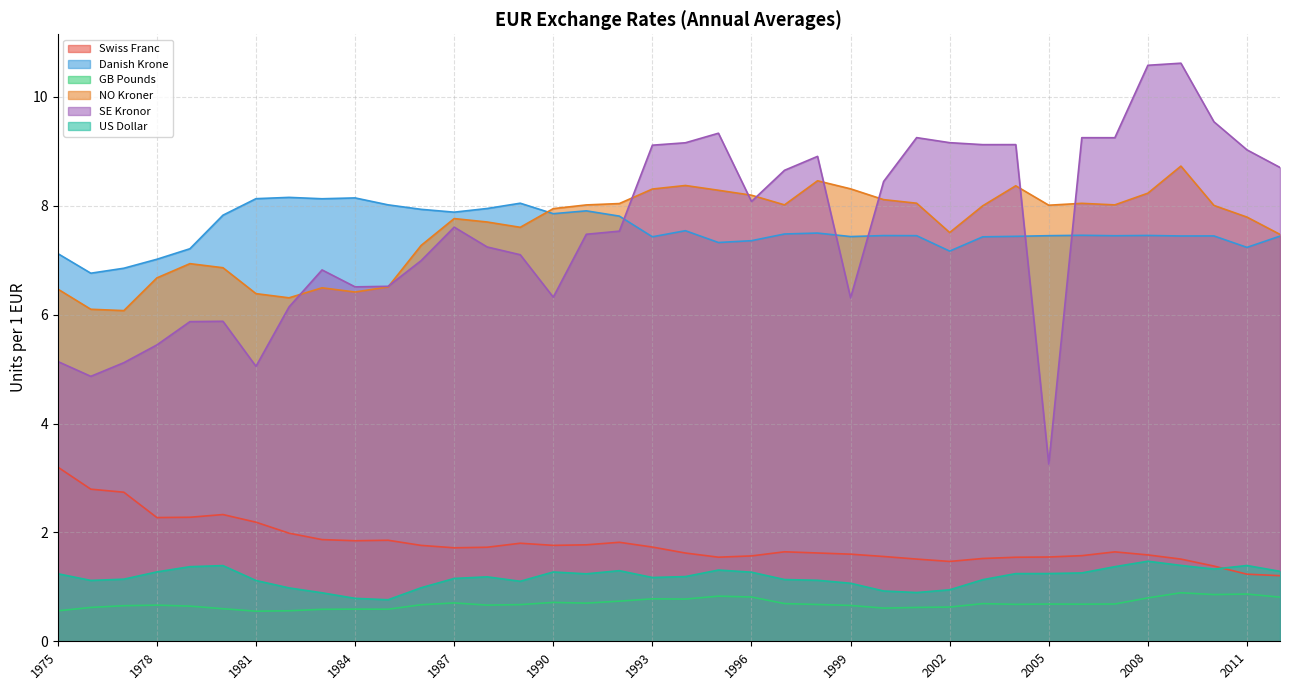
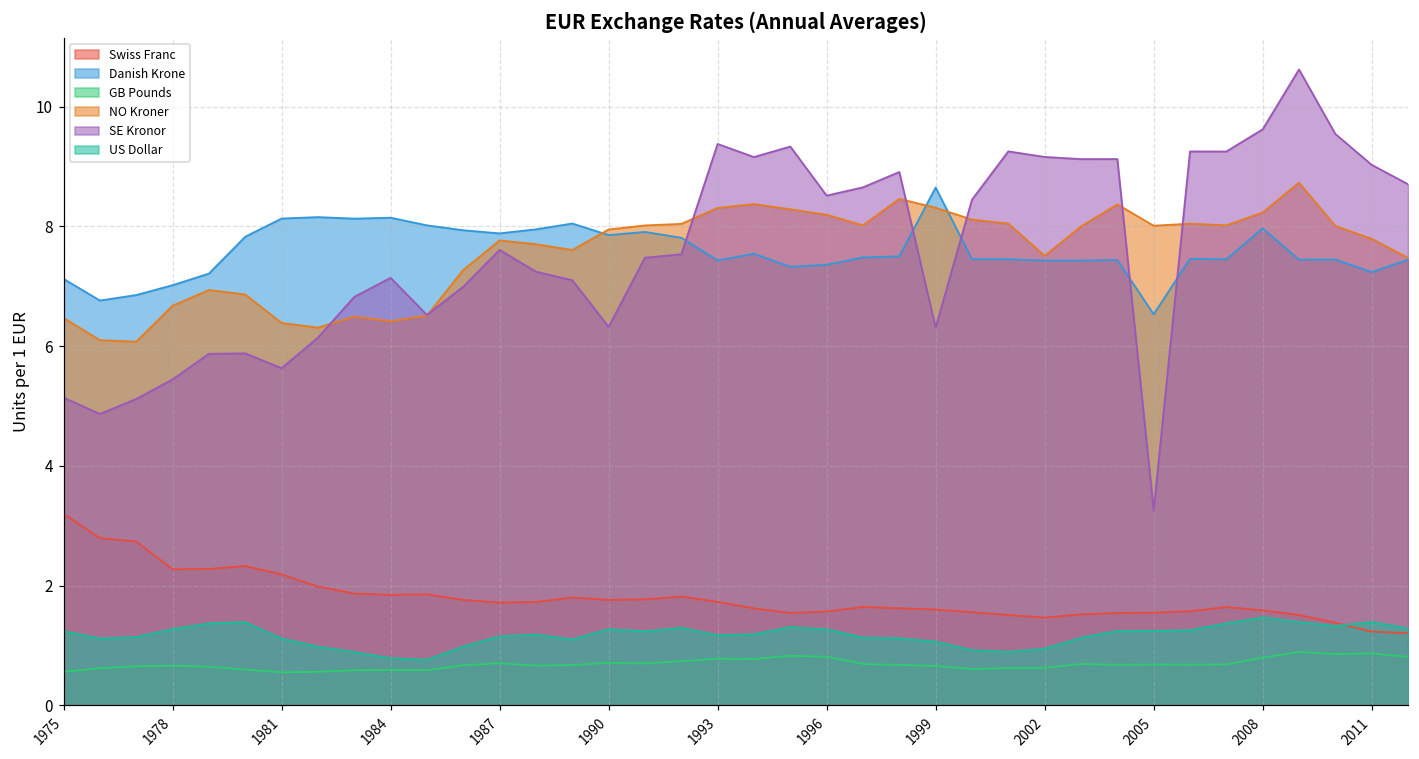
  {
    "Danish Krone": {
      "1975": 7.1,
      "1978": 7.0,
      "1981": 8.1,
      "1984": 8.1,
      "1987": 7.9,
      "1990": 7.9,
      "1993": 7.4,
      "1996": 7.4,
-     "1999": 7.4,
-     "2002": 7.2,
-     "2005": 7.5,
-     "2008": 7.5,
+     "1999": 8.6,
+     "2002": 7.4,
+     "2005": 6.5,
+     "2008": 8.0,
      "2011": 7.2
    },
    "SE Kronor": {
      "1975": 5.1,
      "1978": 5.4,
-     "1981": 5.1,
-     "1984": 6.5,
+     "1981": 5.6,
+     "1984": 7.1,
      "1987": 7.6,
      "1990": 6.3,
-     "1993": 9.1,
-     "1996": 8.1,
+     "1993": 9.4,
+     "1996": 8.5,
      "1999": 6.3,
      "2002": 9.2,
      "2005": 3.3,
-     "2008": 10.6,
+     "2008": 9.6,
      "2011": 9.0
    }
  }
